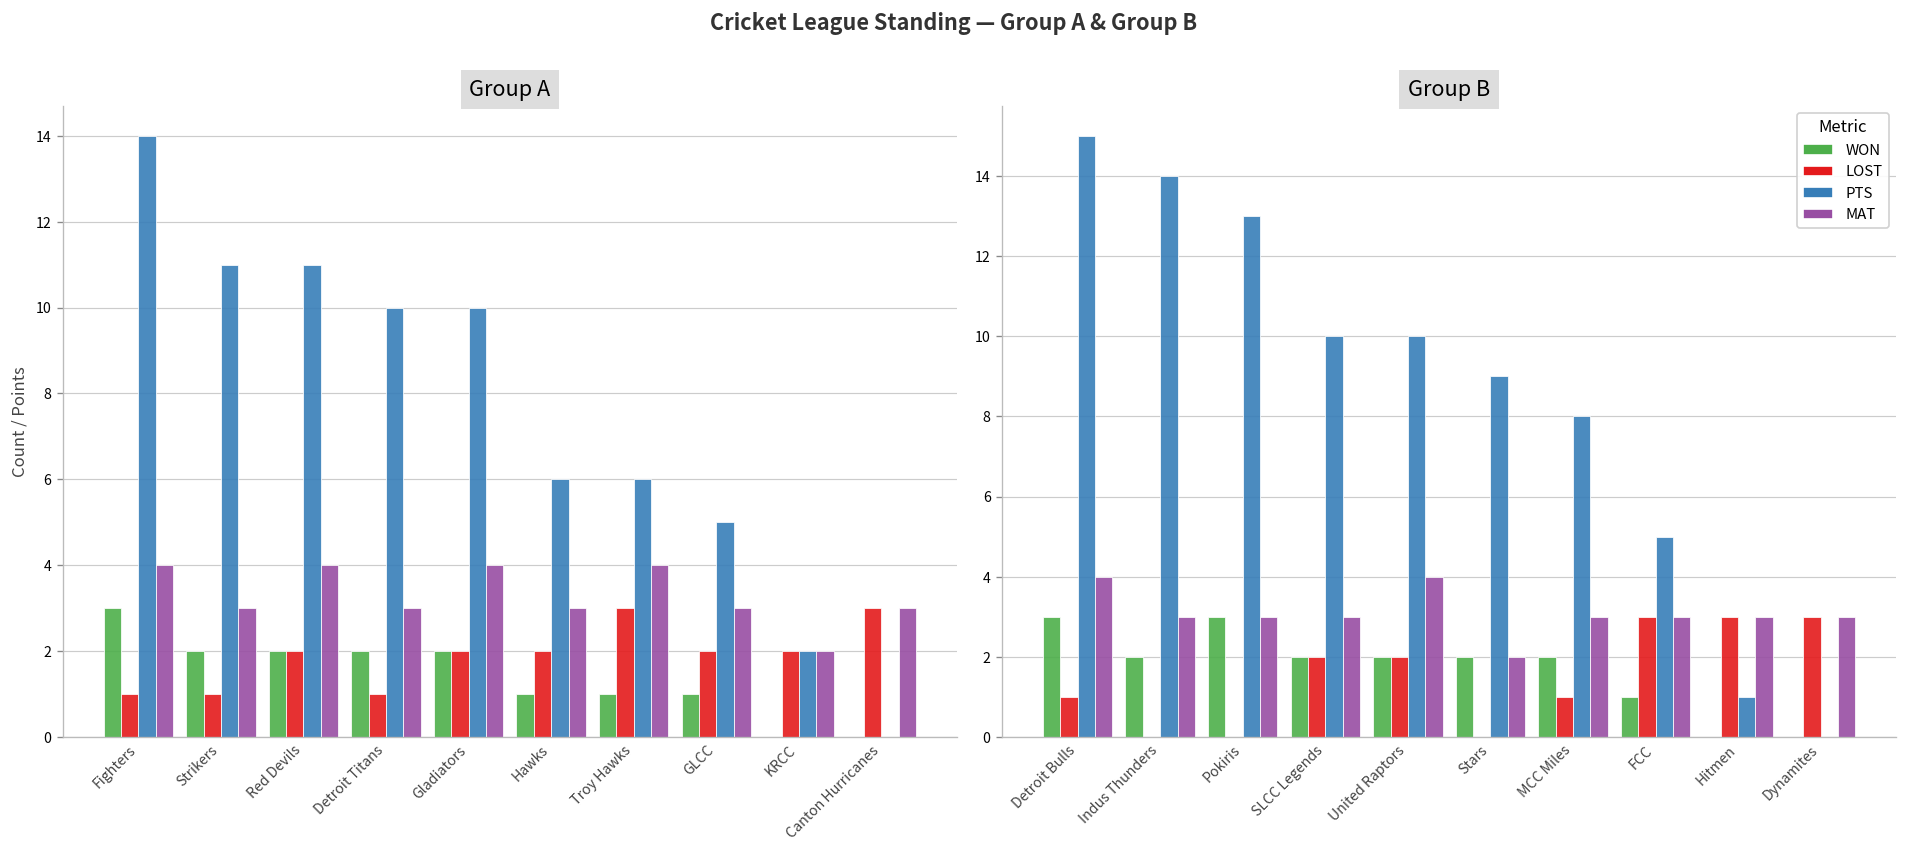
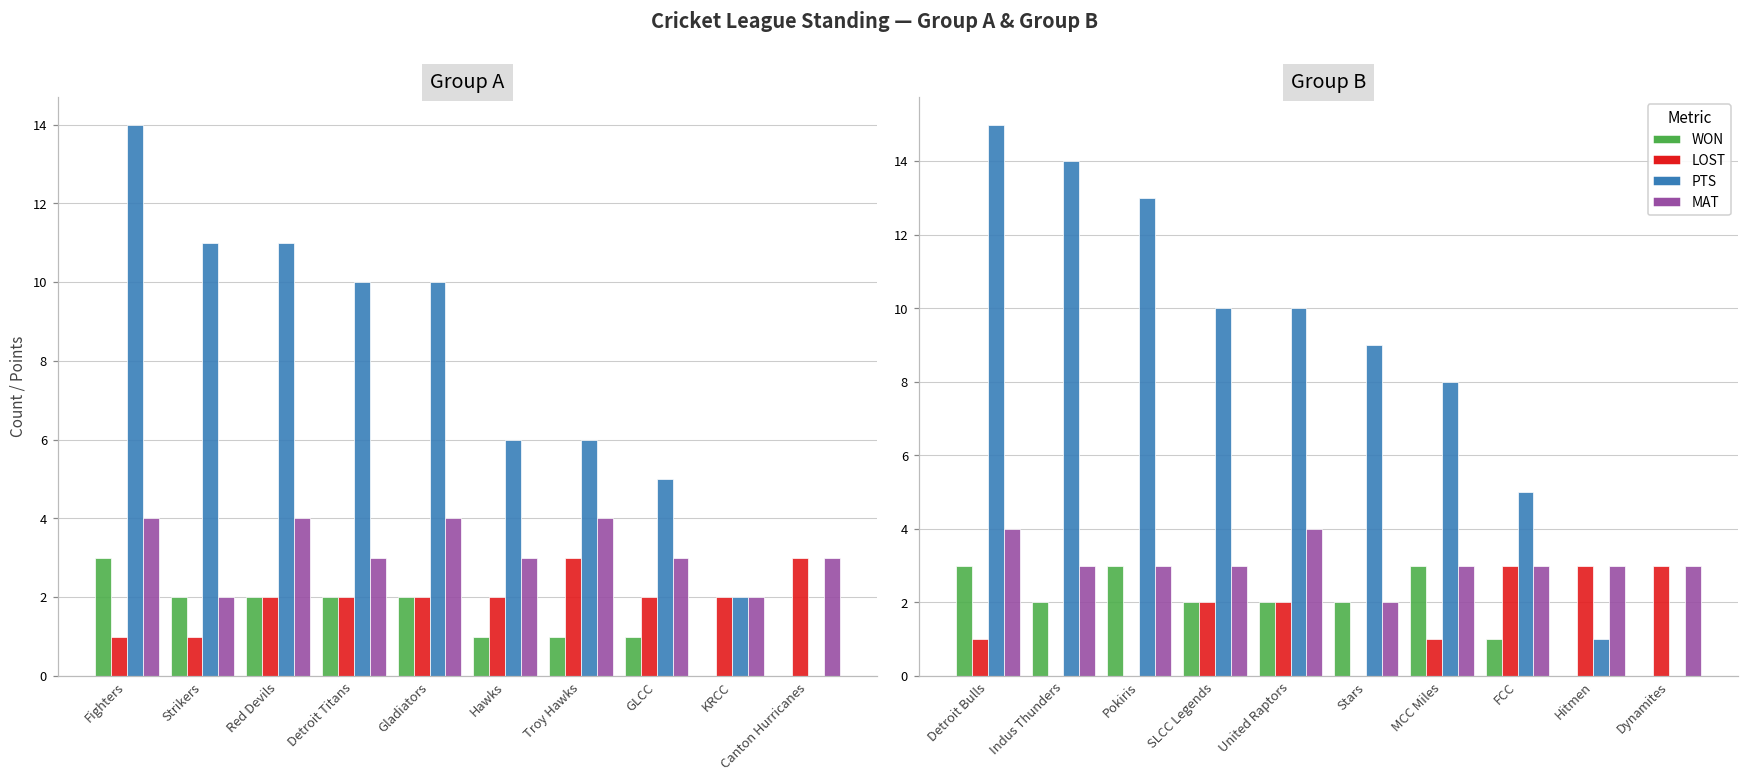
  {
    "Group A": {
      "WON": {
        "Fighters": 3,
        "Strikers": 2,
        "Red Devils": 2,
        "Detroit Titans": 2,
        "Gladiators": 2,
        "Hawks": 1,
        "Troy Hawks": 1,
        "GLCC": 1,
        "KRCC": 0,
        "Canton Hurricanes": 0
      },
      "LOST": {
        "Fighters": 1,
        "Strikers": 1,
        "Red Devils": 2,
-       "Detroit Titans": 1,
+       "Detroit Titans": 2,
        "Gladiators": 2,
        "Hawks": 2,
        "Troy Hawks": 3,
        "GLCC": 2,
        "KRCC": 2,
        "Canton Hurricanes": 3
      },
      "PTS": {
        "Fighters": 14,
        "Strikers": 11,
        "Red Devils": 11,
        "Detroit Titans": 10,
        "Gladiators": 10,
        "Hawks": 6,
        "Troy Hawks": 6,
        "GLCC": 5,
        "KRCC": 2,
        "Canton Hurricanes": 0
      },
      "MAT": {
        "Fighters": 4,
-       "Strikers": 3,
+       "Strikers": 2,
        "Red Devils": 4,
        "Detroit Titans": 3,
        "Gladiators": 4,
        "Hawks": 3,
        "Troy Hawks": 4,
        "GLCC": 3,
        "KRCC": 2,
        "Canton Hurricanes": 3
      }
    },
    "Group B": {
      "WON": {
        "Detroit Bulls": 3,
        "Indus Thunders": 2,
        "Pokiris": 3,
        "SLCC Legends": 2,
        "United Raptors": 2,
        "Stars": 2,
-       "MCC Miles": 2,
+       "MCC Miles": 3,
        "FCC": 1,
        "Hitmen": 0,
        "Dynamites": 0
      },
      "LOST": {
        "Detroit Bulls": 1,
        "Indus Thunders": 0,
        "Pokiris": 0,
        "SLCC Legends": 2,
        "United Raptors": 2,
        "Stars": 0,
        "MCC Miles": 1,
        "FCC": 3,
        "Hitmen": 3,
        "Dynamites": 3
      },
      "PTS": {
        "Detroit Bulls": 15,
        "Indus Thunders": 14,
        "Pokiris": 13,
        "SLCC Legends": 10,
        "United Raptors": 10,
        "Stars": 9,
        "MCC Miles": 8,
        "FCC": 5,
        "Hitmen": 1,
        "Dynamites": 0
      },
      "MAT": {
        "Detroit Bulls": 4,
        "Indus Thunders": 3,
        "Pokiris": 3,
        "SLCC Legends": 3,
        "United Raptors": 4,
        "Stars": 2,
        "MCC Miles": 3,
        "FCC": 3,
        "Hitmen": 3,
        "Dynamites": 3
      }
    }
  }
